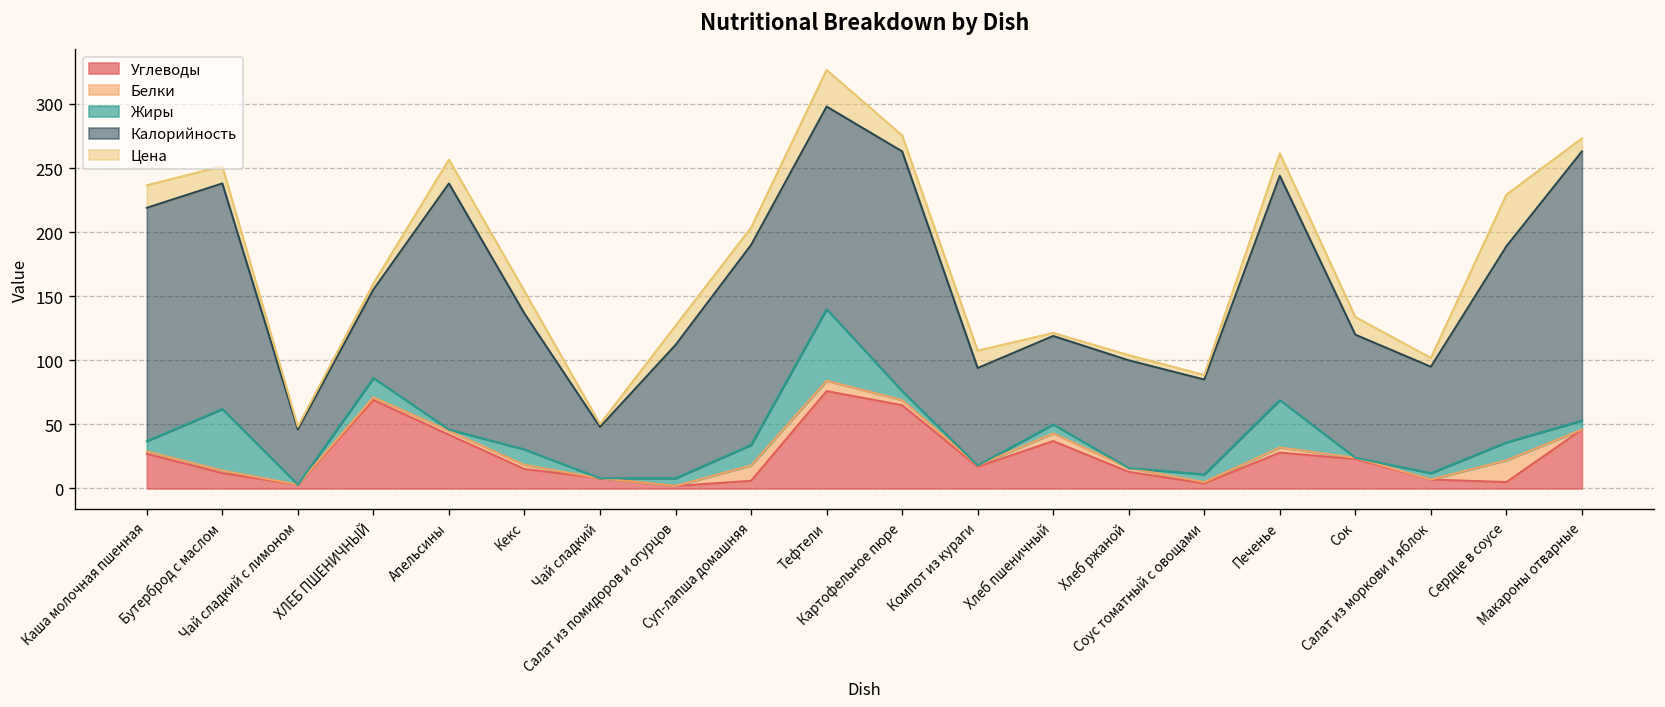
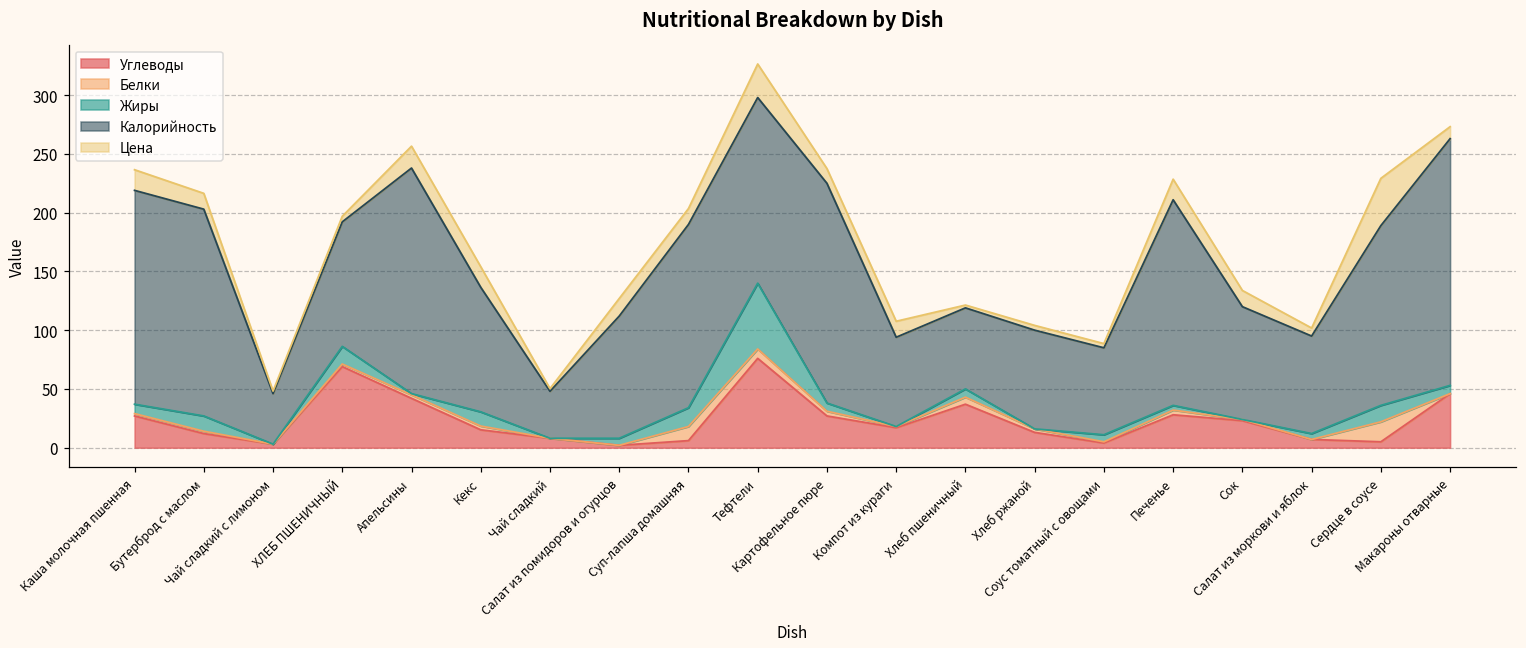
  {
    "Углеводы": {
      "Апельсины": 42,
      "Кекс": 15,
      "Суп-лапша домашняя": 6,
      "Тефтели": 76,
-     "Картофельное пюре": 65,
+     "Картофельное пюре": 27,
      "Хлеб пшеничный": 37,
      "Хлеб ржаной": 13,
      "Печенье": 28,
      "Сердце в соусе": 5
    },
    "Жиры": {
      "Каша молочная пшенная": 8,
-     "Бутерброд с маслом": 48,
+     "Бутерброд с маслом": 13,
      "ХЛЕБ ПШЕНИЧНЫЙ": 15,
      "Кекс": 12,
      "Салат из помидоров и огурцов": 6,
      "Суп-лапша домашняя": 16,
      "Тефтели": 56,
      "Картофельное пюре": 7,
      "Хлеб пшеничный": 7,
      "Соус томатный с овощами": 6,
-     "Печенье": 37,
+     "Печенье": 4,
      "Салат из моркови и яблок": 5,
      "Сердце в соусе": 14,
      "Макароны отварные": 7
    },
    "Калорийность": {
      "Каша молочная пшенная": 182,
      "Бутерброд с маслом": 176,
-     "ХЛЕБ ПШЕНИЧНЫЙ": 69,
+     "ХЛЕБ ПШЕНИЧНЫЙ": 106,
      "Апельсины": 192,
      "Кекс": 106,
      "Салат из помидоров и огурцов": 104,
      "Суп-лапша домашняя": 156,
      "Тефтели": 158,
      "Картофельное пюре": 187,
      "Компот из кураги": 76,
      "Хлеб ржаной": 84,
      "Соус томатный с овощами": 74,
      "Печенье": 175,
      "Сок": 96,
      "Салат из моркови и яблок": 83,
      "Сердце в соусе": 153,
      "Макароны отварные": 210
    }
  }
